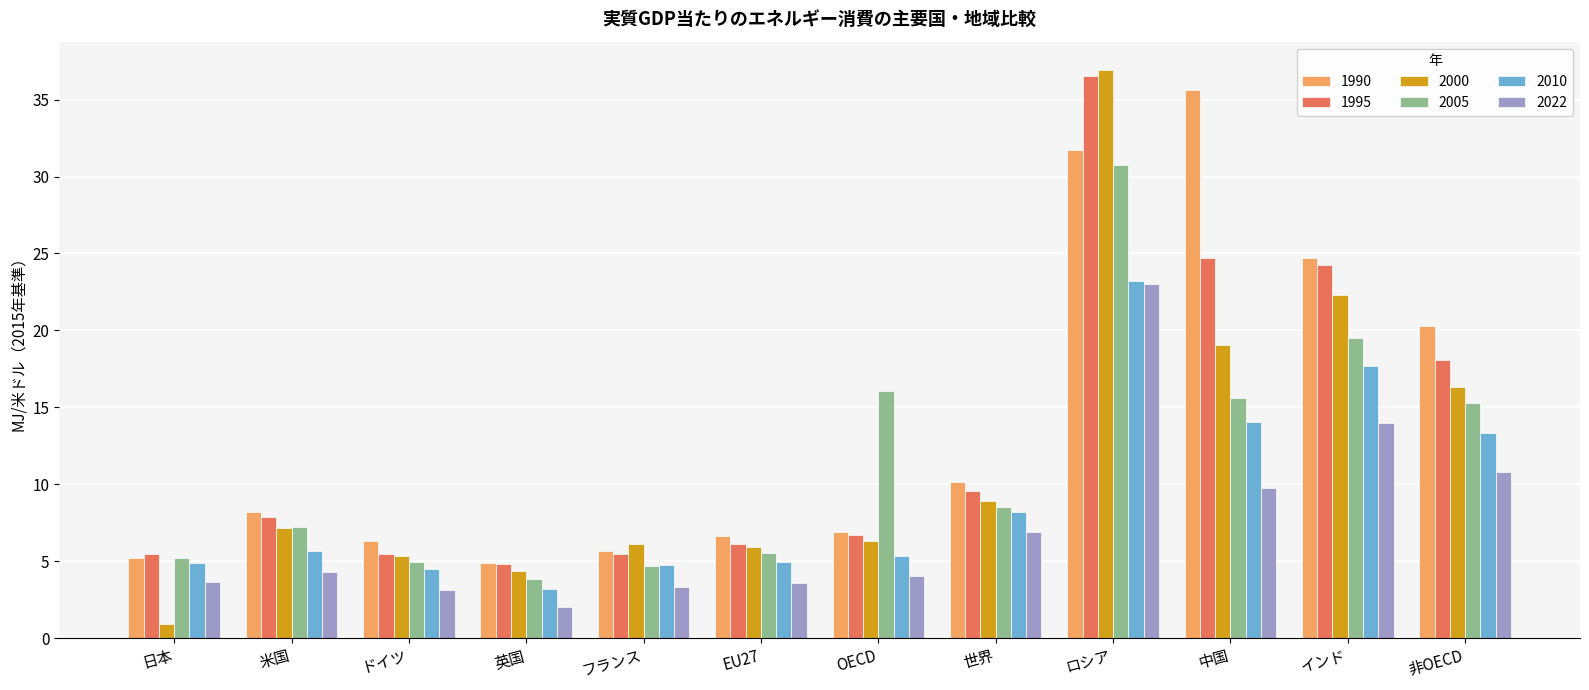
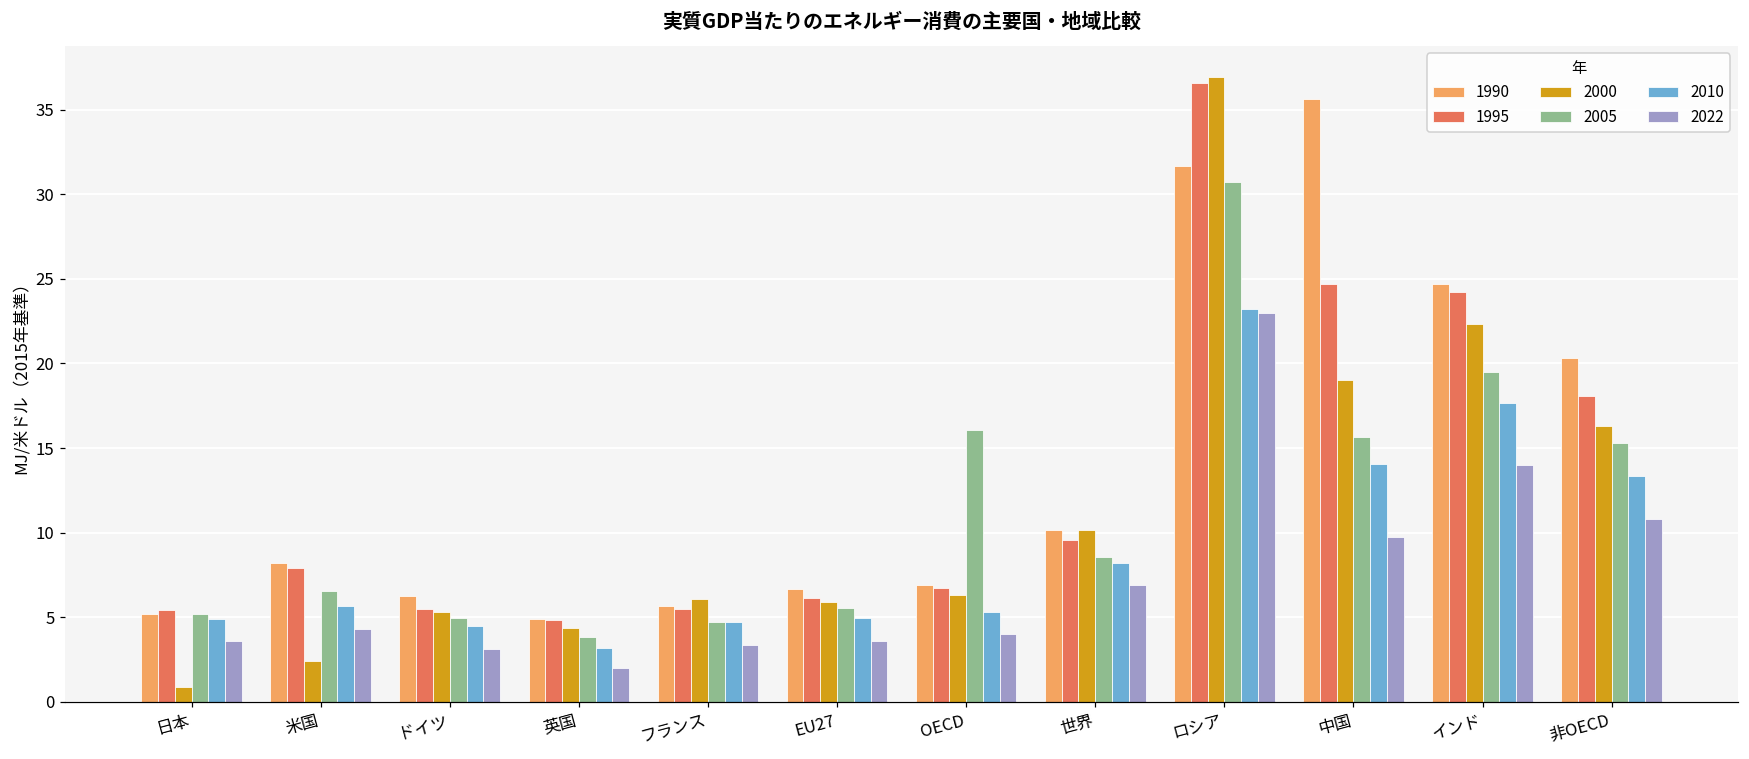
  {
    "2000": {
      "日本": 0.9,
-     "米国": 7.2,
+     "米国": 2.4,
      "ドイツ": 5.3,
      "英国": 4.4,
      "フランス": 6.1,
      "EU27": 5.9,
      "OECD": 6.3,
-     "世界": 8.9,
+     "世界": 10.2,
      "ロシア": 36.9,
      "中国": 19.0,
      "インド": 22.3,
      "非OECD": 16.3
    },
    "2005": {
      "日本": 5.2,
-     "米国": 7.2,
+     "米国": 6.5,
      "ドイツ": 5.0,
      "英国": 3.8,
      "フランス": 4.7,
      "EU27": 5.5,
      "OECD": 16.0,
      "世界": 8.6,
      "ロシア": 30.8,
      "中国": 15.6,
      "インド": 19.5,
      "非OECD": 15.3
    }
  }
